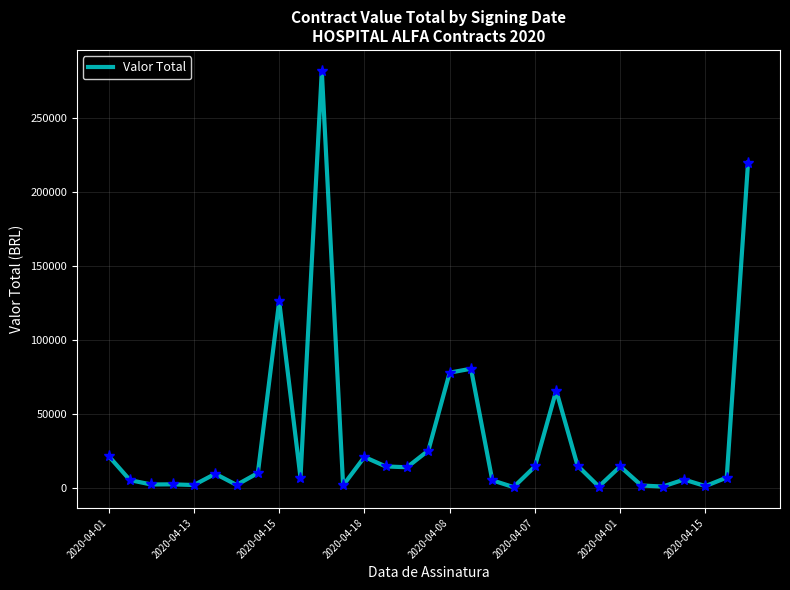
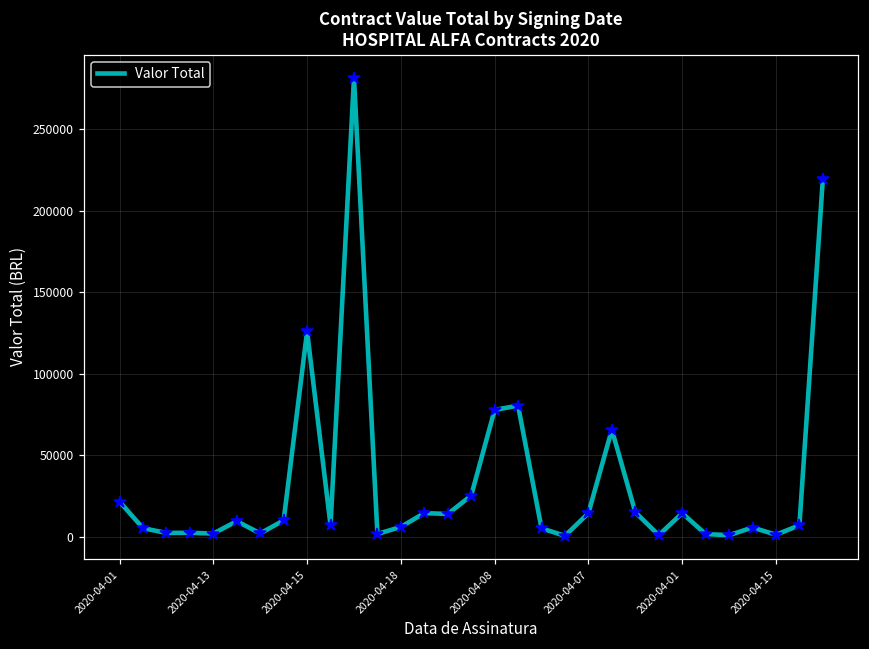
  {
-   "2020-04-18": 21000,
+   "2020-04-18": 6000,
    "2020-04-08": 78000,
    "2020-04-07": 14000
  }
